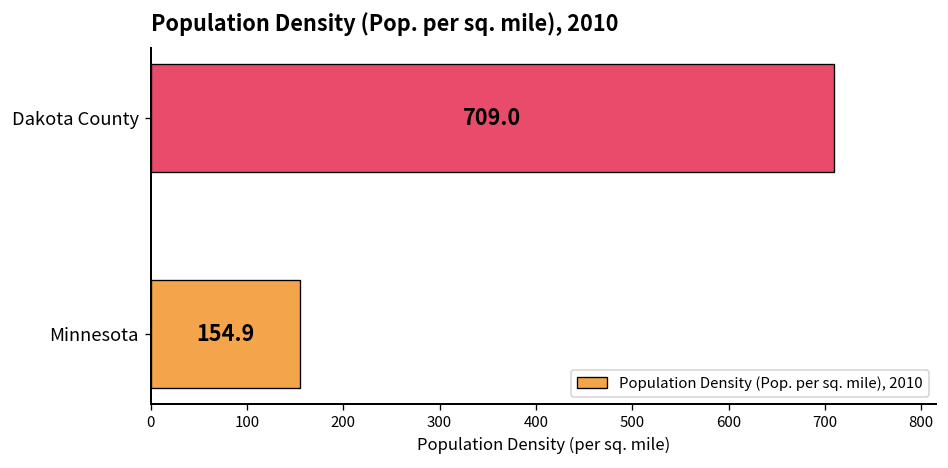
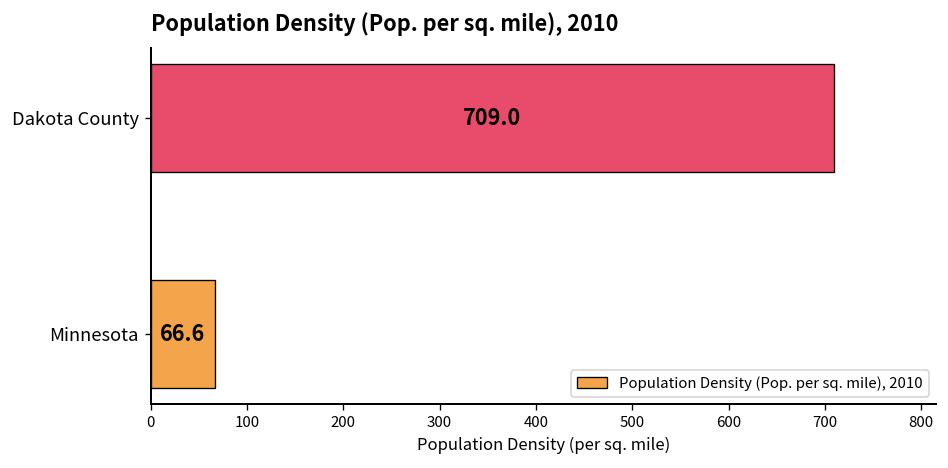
  {
    "Dakota County": 709.0,
-   "Minnesota": 154.9
+   "Minnesota": 66.6
  }
